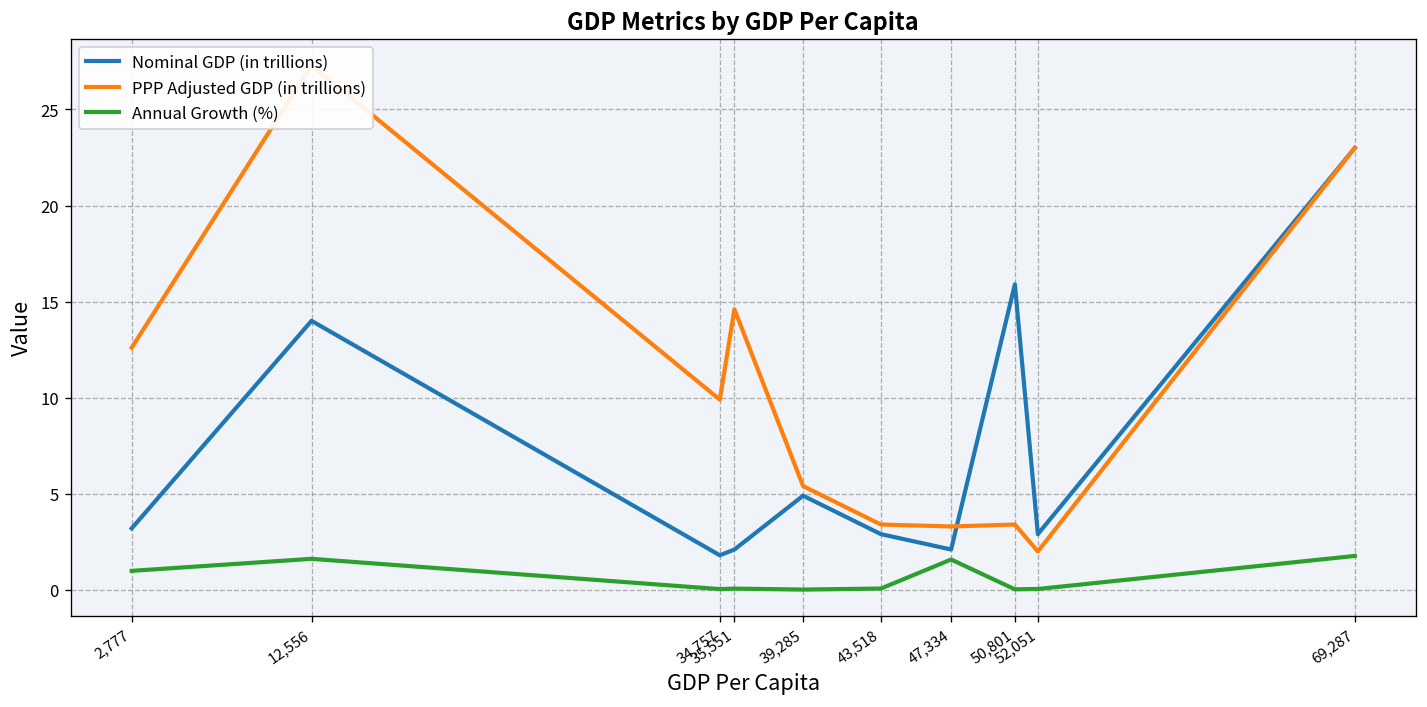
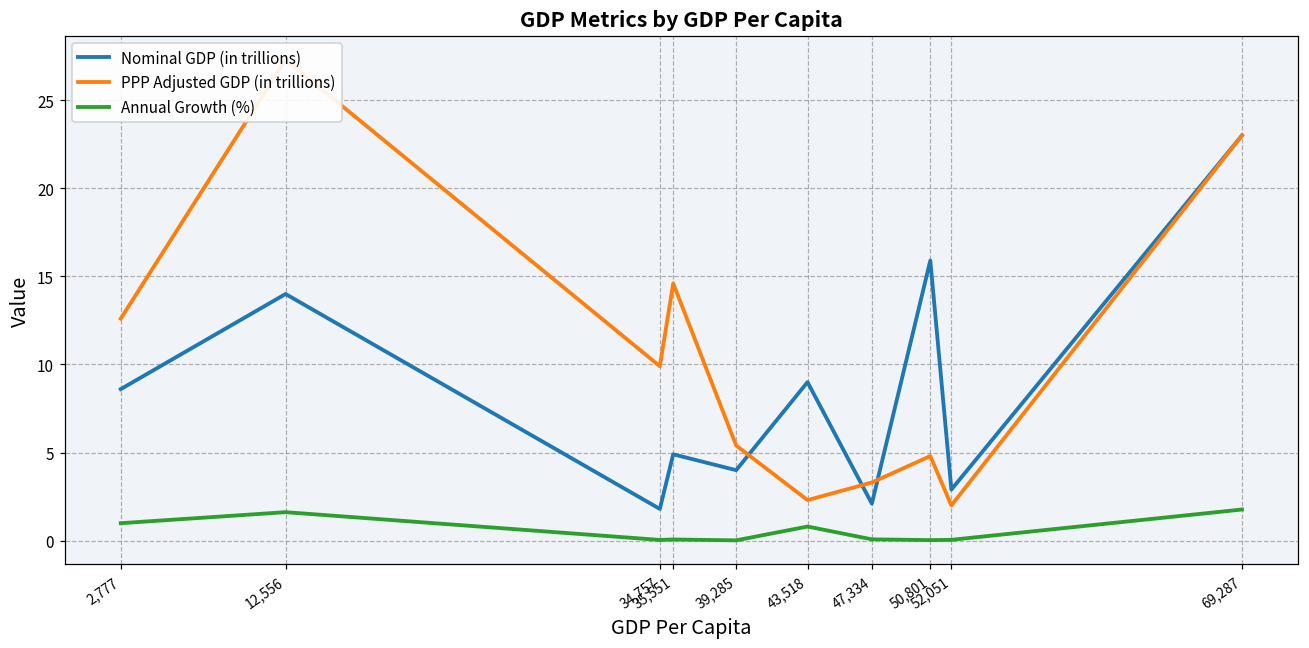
  {
    "Nominal GDP (in trillions)": {
-     "2,777": 3.2,
+     "2,777": 8.6,
      "12,556": 14.0,
      "34,757": 1.8,
-     "35,551": 2.1,
-     "39,285": 4.9,
-     "43,518": 2.9,
+     "35,551": 4.9,
+     "39,285": 4.0,
+     "43,518": 9.0,
      "47,334": 2.1,
      "50,801": 15.9,
      "52,051": 2.9
    },
    "PPP Adjusted GDP (in trillions)": {
      "2,777": 12.6,
      "34,757": 9.9,
      "35,551": 14.6,
      "39,285": 5.4,
-     "43,518": 3.4,
+     "43,518": 2.3,
      "47,334": 3.3,
-     "50,801": 3.4,
+     "50,801": 4.8,
      "52,051": 2.0
    },
    "Annual Growth (%)": {
      "2,777": 1.0,
      "12,556": 1.6,
      "34,757": 0.0,
      "35,551": 0.1,
      "39,285": 0.0,
-     "43,518": 0.1,
-     "47,334": 1.6,
+     "43,518": 0.8,
+     "47,334": 0.1,
      "50,801": 0.0,
      "52,051": 0.0,
      "69,287": 1.8
    }
  }
